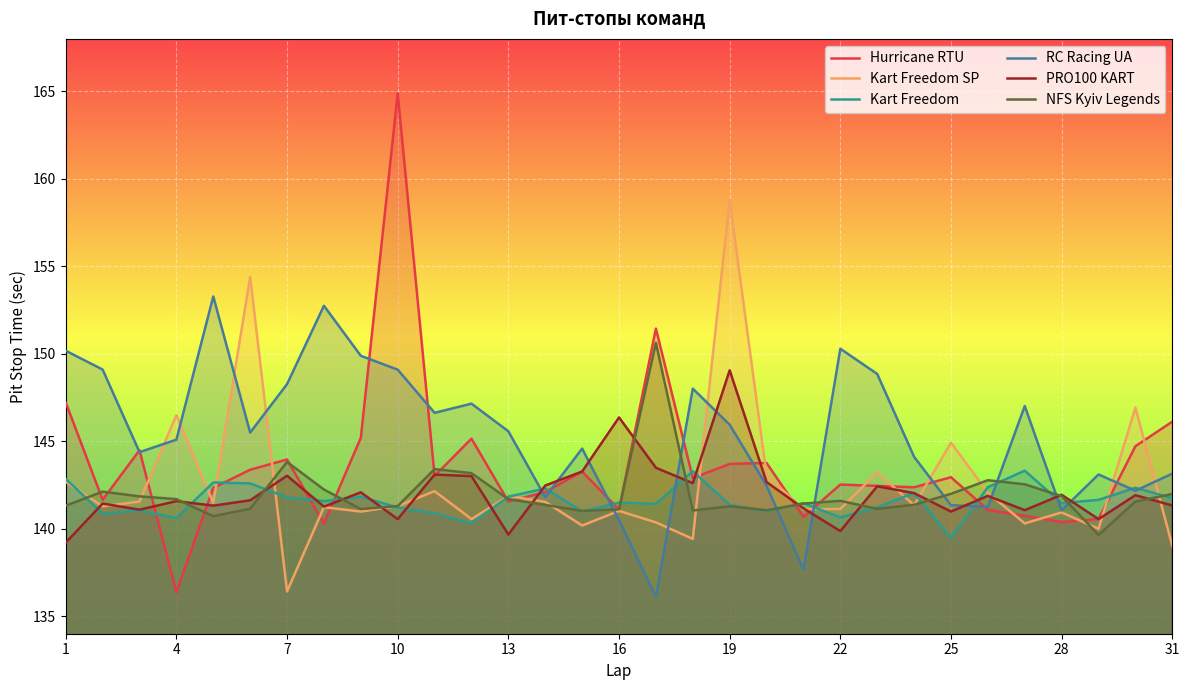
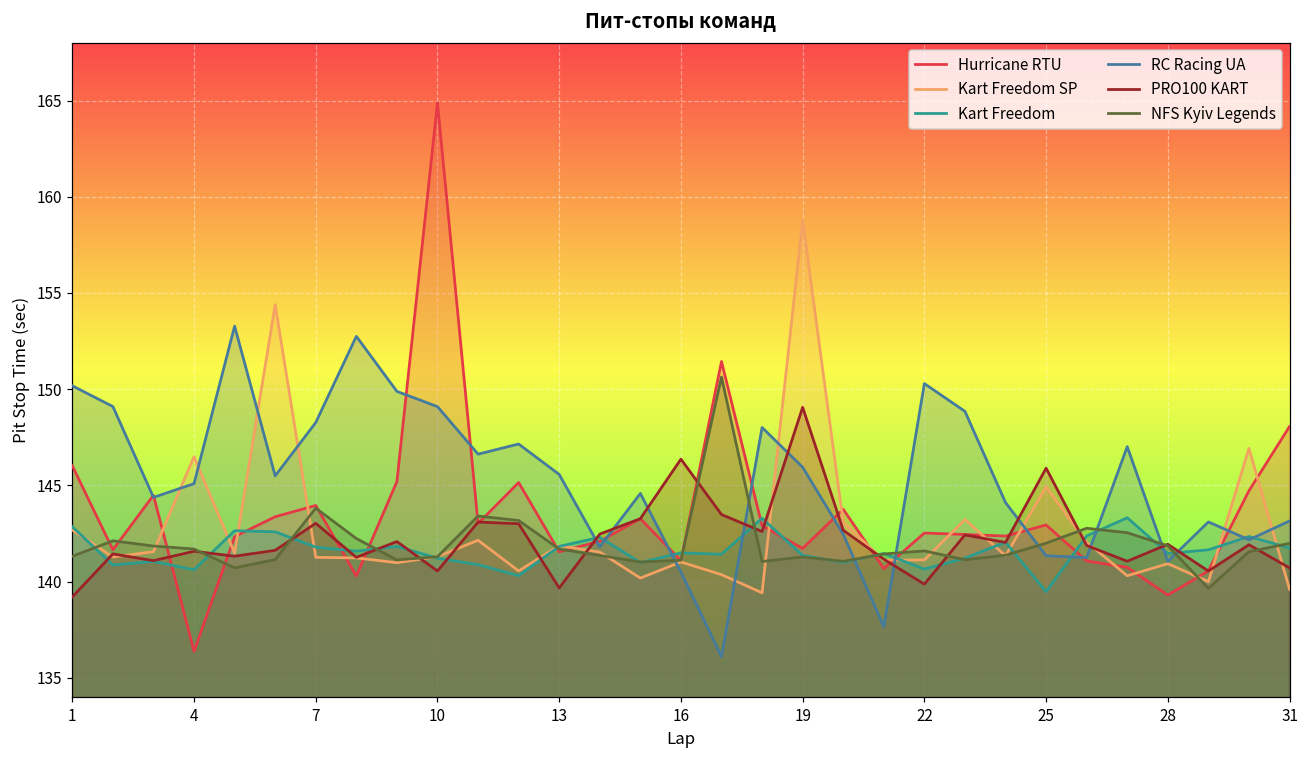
  {
    "Hurricane RTU": {
-     "1": 147.2,
+     "1": 146.0,
      "4": 136.4,
      "10": 164.9,
      "13": 141.5,
-     "19": 143.7,
+     "19": 141.7,
      "22": 142.5,
      "25": 142.9,
-     "28": 140.4,
-     "31": 146.1
+     "28": 139.3,
+     "31": 148.1
    },
    "Kart Freedom SP": {
      "1": 142.7,
      "4": 146.5,
-     "7": 136.4,
+     "7": 141.3,
      "19": 158.8,
      "22": 141.1,
      "25": 144.9,
-     "31": 139.0
+     "31": 139.6
    },
    "PRO100 KART": {
      "1": 139.2,
      "7": 143.0,
      "10": 140.6,
      "13": 139.7,
      "16": 146.4,
      "19": 149.1,
      "22": 139.9,
-     "25": 141.0,
-     "31": 141.3
+     "25": 145.9,
+     "31": 140.7
    },
    "NFS Kyiv Legends": {
      "1": 141.3,
      "22": 141.6,
      "25": 142.0,
      "31": 142.0
    }
  }
